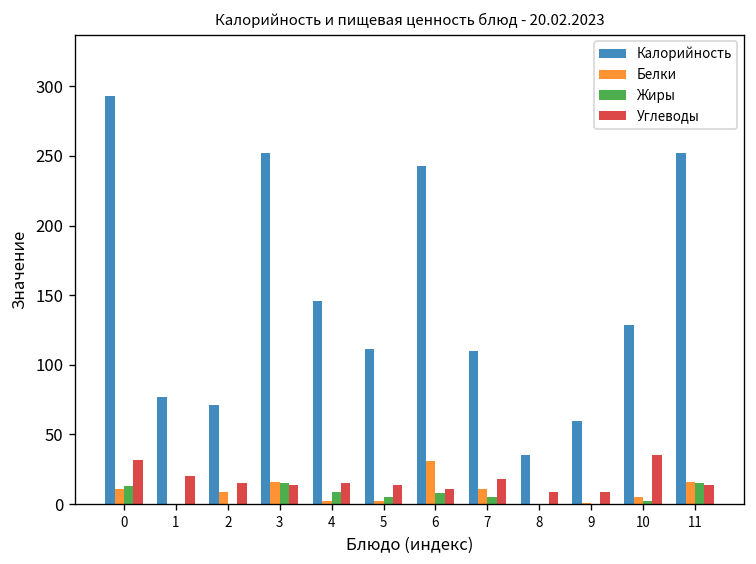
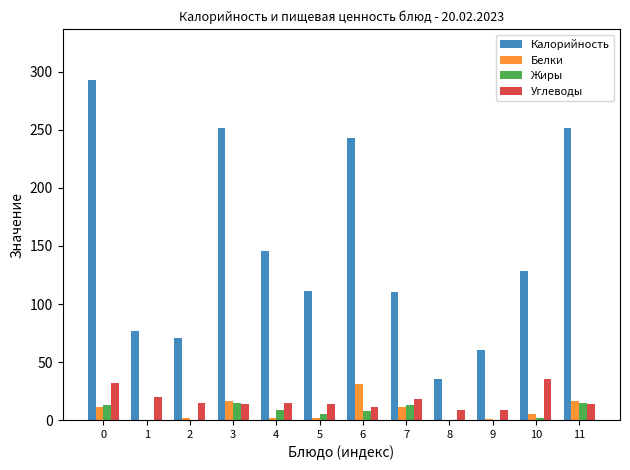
  {
    "Калорийность": {
      "0": 293,
      "1": 77,
      "2": 71,
      "3": 252,
      "4": 146,
      "5": 111,
      "6": 243,
      "7": 110,
      "8": 35,
      "9": 60,
      "10": 128,
      "11": 252
    },
    "Белки": {
      "0": 11,
      "1": 0,
-     "2": 9,
+     "2": 2,
      "3": 16,
      "6": 31,
      "7": 11,
      "8": 0,
      "10": 5,
      "11": 16
    },
    "Жиры": {
      "0": 13,
      "1": 0,
      "2": 0,
      "3": 15,
      "4": 9,
      "5": 5,
      "6": 8,
-     "7": 5,
+     "7": 13,
      "8": 0,
      "9": 0,
      "11": 15
    },
    "Углеводы": {
      "0": 32,
      "1": 20,
      "2": 15,
      "3": 14,
      "4": 15,
      "5": 14,
      "6": 11,
      "7": 18,
      "8": 9,
      "9": 9,
      "10": 35,
      "11": 14
    }
  }
